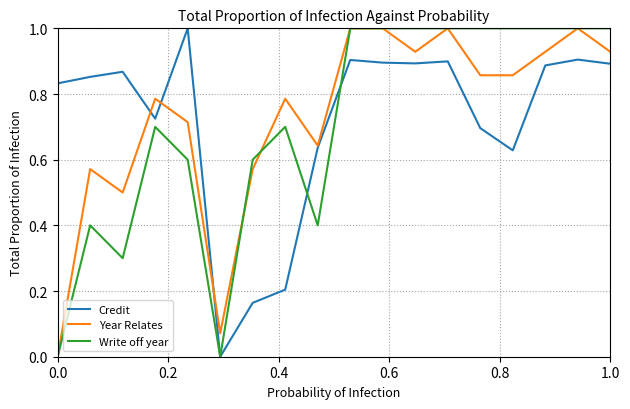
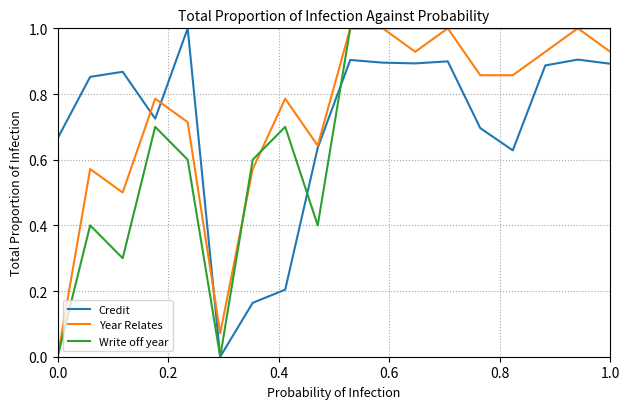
  {
    "Credit": {
-     "0.0": 0.83,
+     "0.0": 0.67,
      "1.0": 0.89
    },
    "Year Relates": {
      "1.0": 0.93
    },
    "Write off year": {
      "1.0": 1.00
    }
  }
